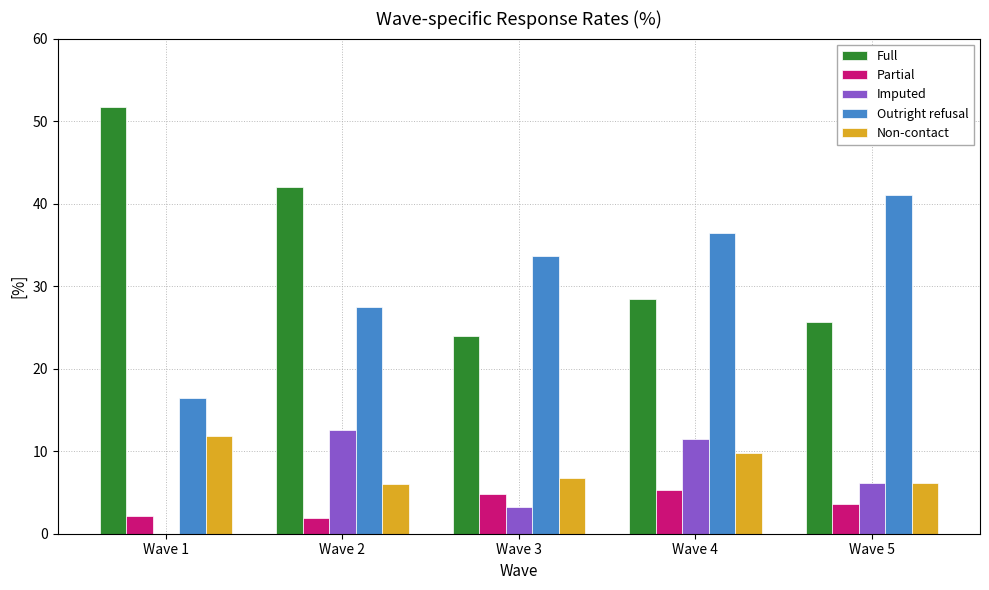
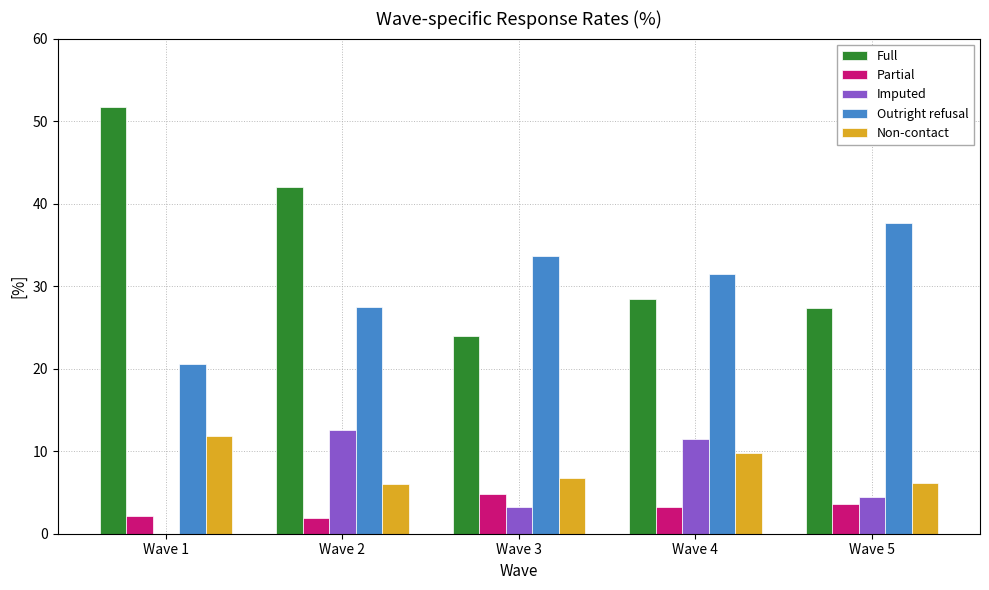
  {
    "Full": {
      "Wave 1": 52,
      "Wave 2": 42,
      "Wave 3": 24,
      "Wave 4": 28,
-     "Wave 5": 26
+     "Wave 5": 27
    },
    "Partial": {
      "Wave 1": 2,
      "Wave 2": 2,
      "Wave 3": 5,
-     "Wave 4": 5,
+     "Wave 4": 3,
      "Wave 5": 4
    },
    "Imputed": {
      "Wave 1": 0,
      "Wave 2": 13,
      "Wave 3": 3,
      "Wave 4": 12,
-     "Wave 5": 6
+     "Wave 5": 4
    },
    "Outright refusal": {
-     "Wave 1": 16,
+     "Wave 1": 21,
      "Wave 2": 28,
      "Wave 3": 34,
-     "Wave 4": 36,
-     "Wave 5": 41
+     "Wave 4": 32,
+     "Wave 5": 38
    },
    "Non-contact": {
      "Wave 1": 12,
      "Wave 2": 6,
      "Wave 3": 7,
      "Wave 4": 10,
      "Wave 5": 6
    }
  }
